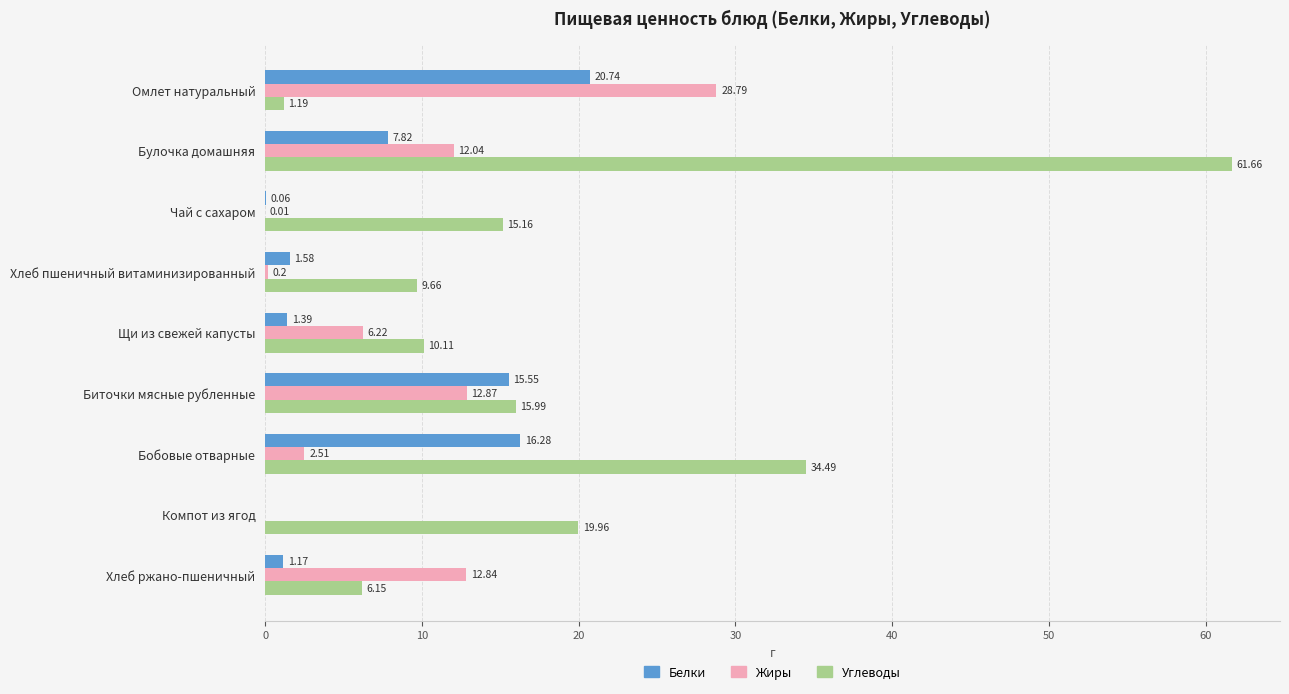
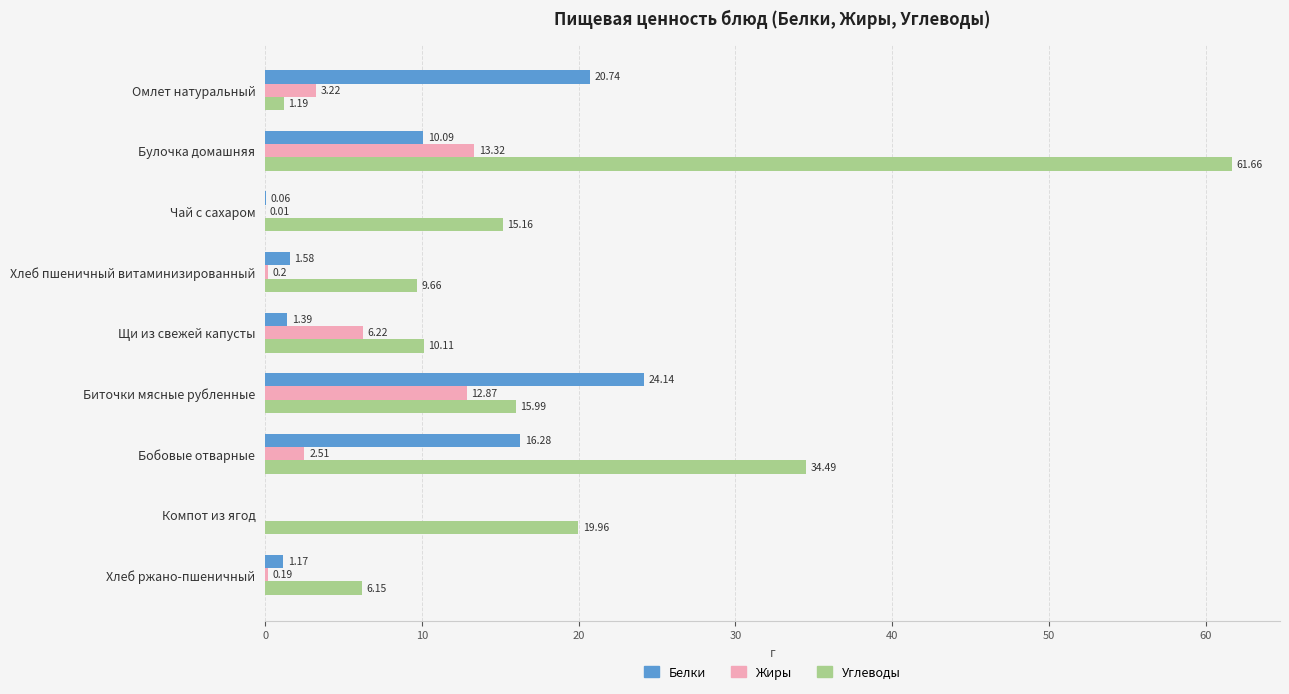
  {
    "Белки": {
      "Омлет натуральный": 20.74,
-     "Булочка домашняя": 7.82,
+     "Булочка домашняя": 10.09,
      "Чай с сахаром": 0.06,
      "Хлеб пшеничный витаминизированный": 1.58,
      "Щи из свежей капусты": 1.39,
-     "Биточки мясные рубленные": 15.55,
+     "Биточки мясные рубленные": 24.14,
      "Бобовые отварные": 16.28,
      "Хлеб ржано-пшеничный": 1.17
    },
    "Жиры": {
-     "Омлет натуральный": 28.79,
-     "Булочка домашняя": 12.04,
+     "Омлет натуральный": 3.22,
+     "Булочка домашняя": 13.32,
      "Чай с сахаром": 0.01,
      "Хлеб пшеничный витаминизированный": 0.2,
      "Щи из свежей капусты": 6.22,
      "Биточки мясные рубленные": 12.87,
      "Бобовые отварные": 2.51,
-     "Хлеб ржано-пшеничный": 12.84
+     "Хлеб ржано-пшеничный": 0.19
    },
    "Углеводы": {
      "Омлет натуральный": 1.19,
      "Булочка домашняя": 61.66,
      "Чай с сахаром": 15.16,
      "Хлеб пшеничный витаминизированный": 9.66,
      "Щи из свежей капусты": 10.11,
      "Биточки мясные рубленные": 15.99,
      "Бобовые отварные": 34.49,
      "Компот из ягод": 19.96,
      "Хлеб ржано-пшеничный": 6.15
    }
  }
